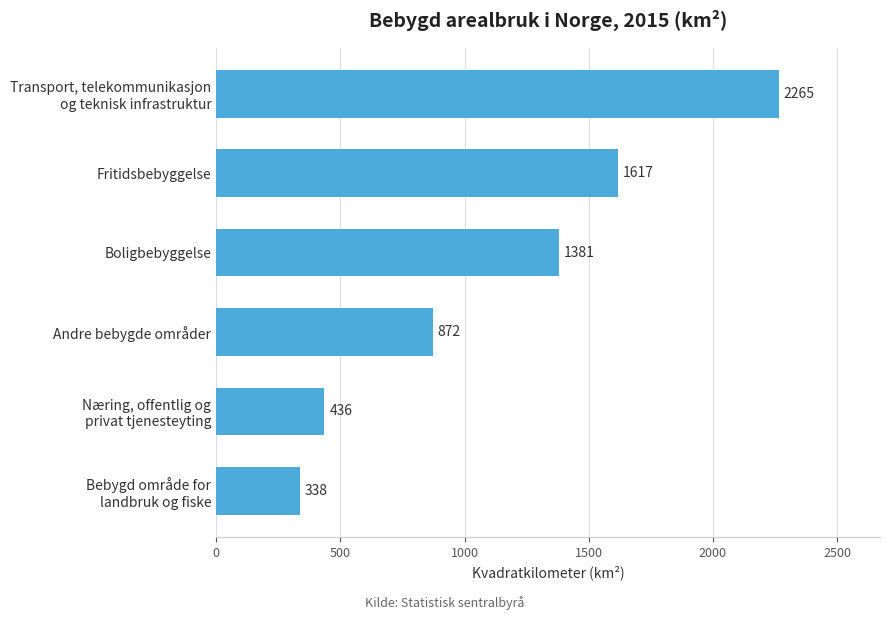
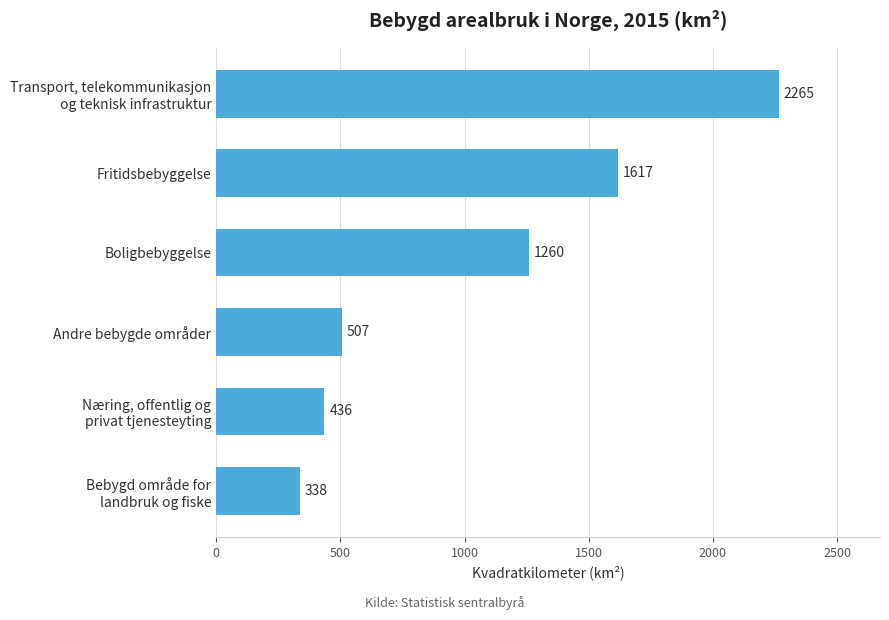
  {
    "Transport, telekommunikasjon og teknisk infrastruktur": 2265,
    "Fritidsbebyggelse": 1617,
-   "Boligbebyggelse": 1381,
-   "Andre bebygde områder": 872,
+   "Boligbebyggelse": 1260,
+   "Andre bebygde områder": 507,
    "Næring, offentlig og privat tjenesteyting": 436,
    "Bebygd område for landbruk og fiske": 338
  }
